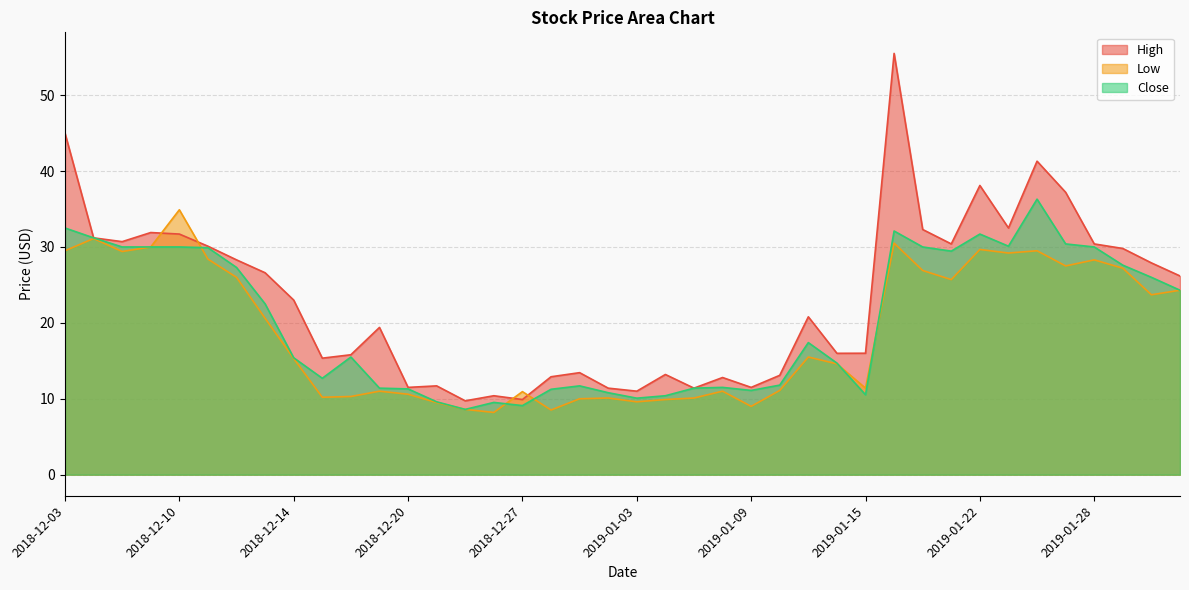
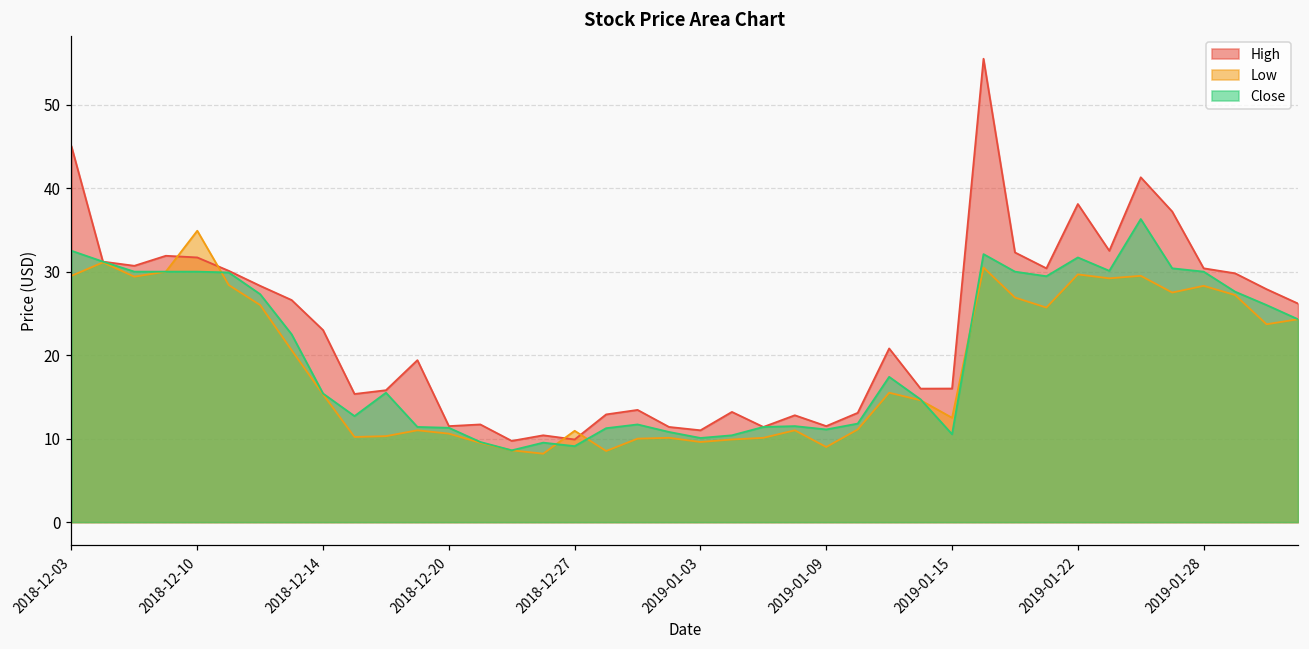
  {
    "High": {
      "2018-12-03": 45,
      "2018-12-10": 32,
      "2018-12-14": 23,
      "2018-12-27": 10,
      "2019-01-03": 11,
      "2019-01-09": 12,
      "2019-01-15": 16,
      "2019-01-22": 38,
      "2019-01-28": 30
    },
    "Low": {
      "2018-12-03": 30,
      "2018-12-10": 35,
      "2018-12-20": 11,
      "2018-12-27": 11,
      "2019-01-03": 10,
      "2019-01-09": 9,
-     "2019-01-15": 11,
+     "2019-01-15": 13,
      "2019-01-22": 30,
      "2019-01-28": 28
    },
    "Close": {
      "2018-12-03": 33,
      "2018-12-10": 30,
      "2018-12-27": 9,
      "2019-01-03": 10,
      "2019-01-09": 11,
      "2019-01-15": 11,
      "2019-01-22": 32,
      "2019-01-28": 30
    }
  }
